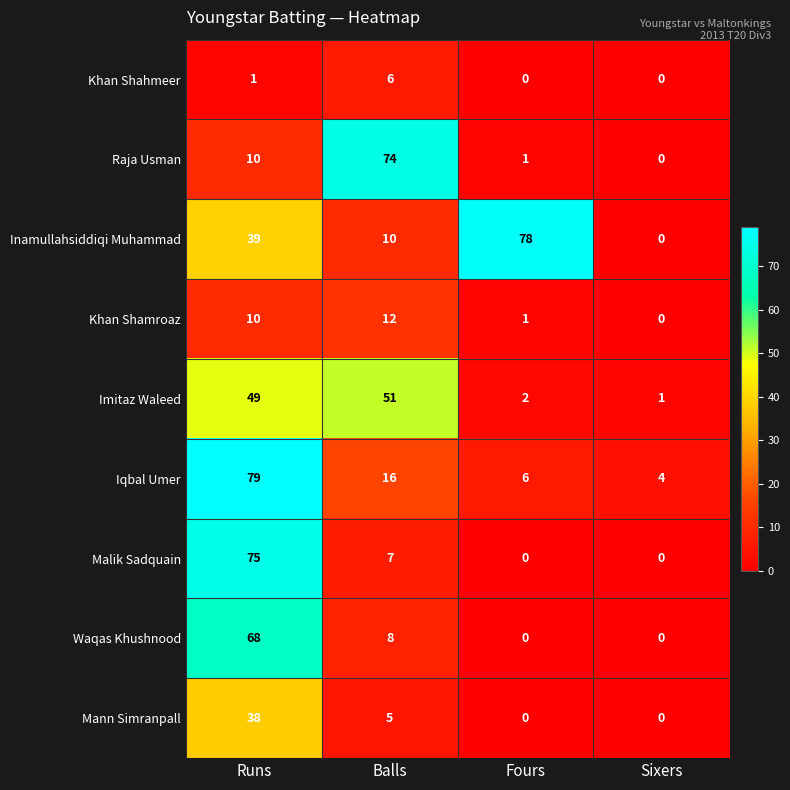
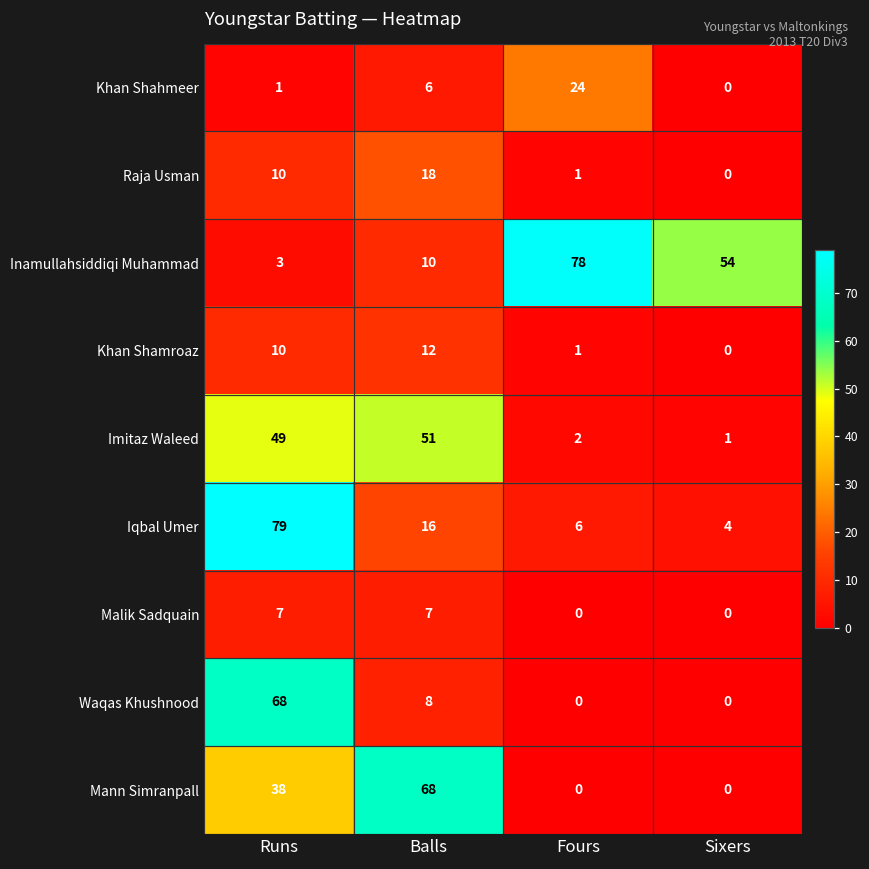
  {
    "Khan Shahmeer": {
      "Runs": 1,
      "Balls": 6,
-     "Fours": 0,
+     "Fours": 24,
      "Sixers": 0
    },
    "Raja Usman": {
      "Runs": 10,
-     "Balls": 74,
+     "Balls": 18,
      "Fours": 1,
      "Sixers": 0
    },
    "Inamullahsiddiqi Muhammad": {
-     "Runs": 39,
+     "Runs": 3,
      "Balls": 10,
      "Fours": 78,
-     "Sixers": 0
+     "Sixers": 54
    },
    "Khan Shamroaz": {
      "Runs": 10,
      "Balls": 12,
      "Fours": 1,
      "Sixers": 0
    },
    "Imitaz Waleed": {
      "Runs": 49,
      "Balls": 51,
      "Fours": 2,
      "Sixers": 1
    },
    "Iqbal Umer": {
      "Runs": 79,
      "Balls": 16,
      "Fours": 6,
      "Sixers": 4
    },
    "Malik Sadquain": {
-     "Runs": 75,
+     "Runs": 7,
      "Balls": 7,
      "Fours": 0,
      "Sixers": 0
    },
    "Waqas Khushnood": {
      "Runs": 68,
      "Balls": 8,
      "Fours": 0,
      "Sixers": 0
    },
    "Mann Simranpall": {
      "Runs": 38,
-     "Balls": 5,
+     "Balls": 68,
      "Fours": 0,
      "Sixers": 0
    }
  }
